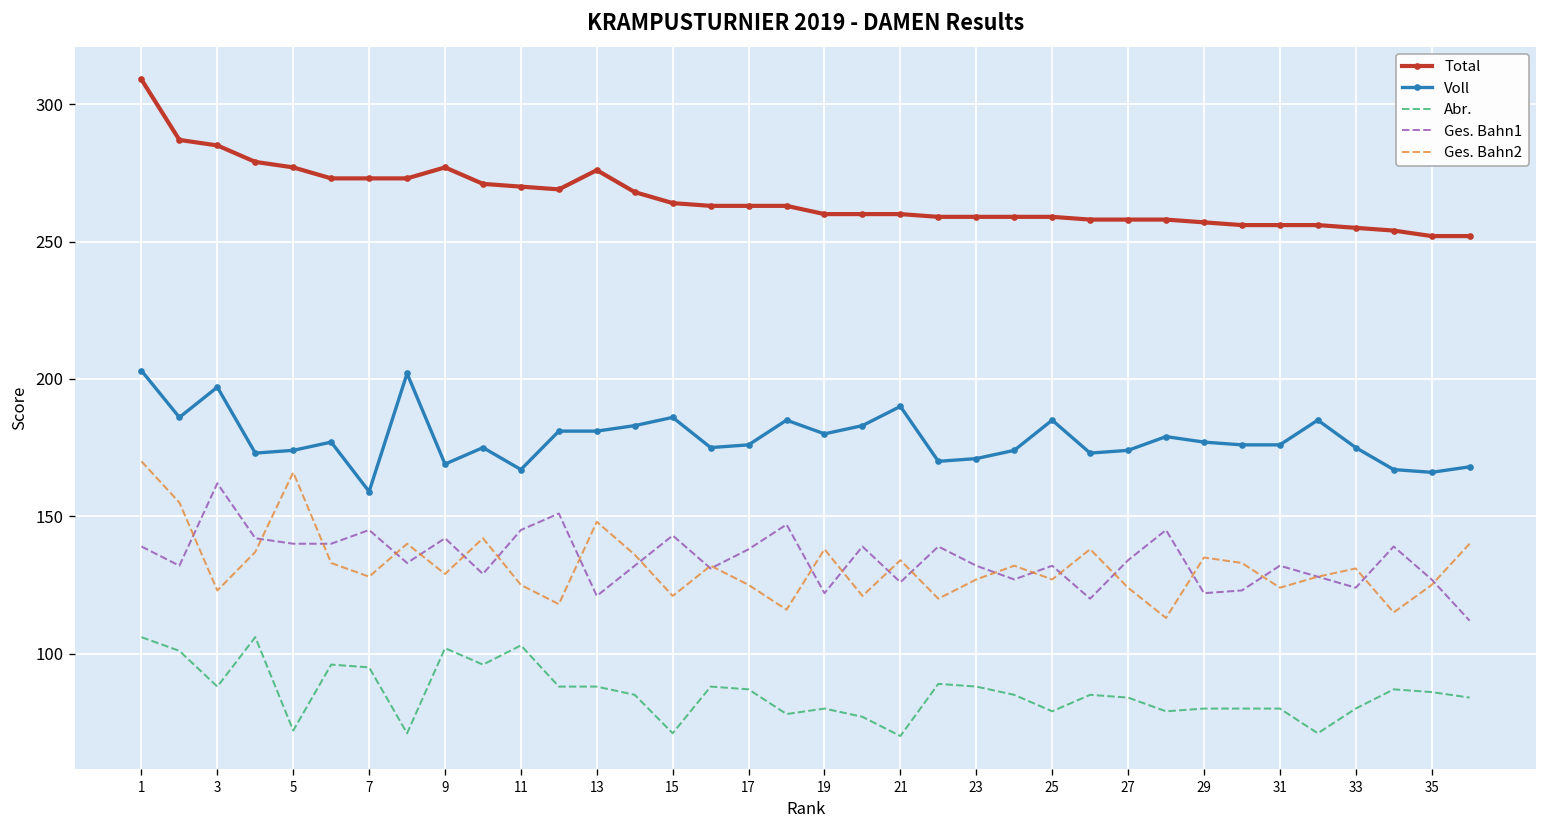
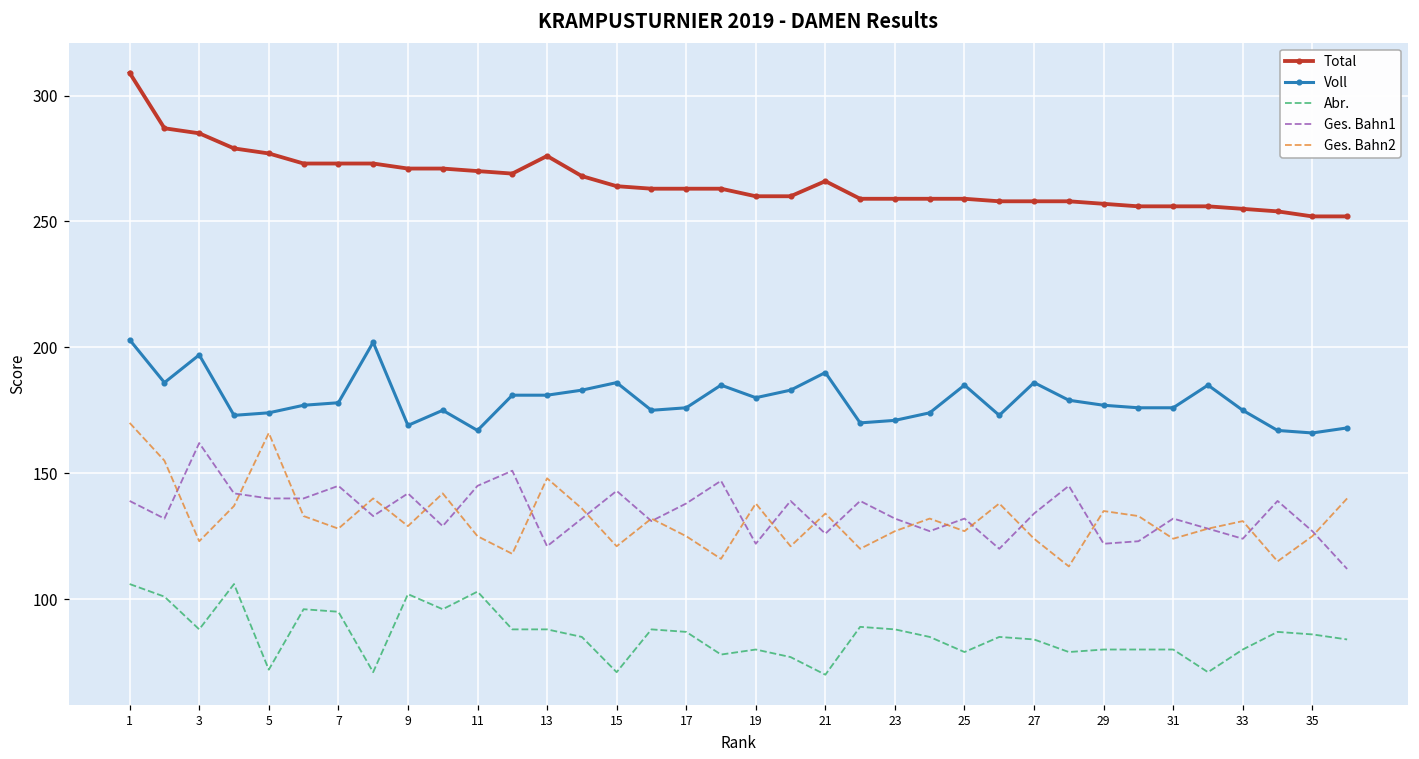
  {
    "Total": {
      "1": 309,
      "3": 285,
      "5": 277,
      "7": 273,
-     "9": 277,
+     "9": 271,
      "11": 270,
      "13": 276,
      "15": 264,
      "17": 263,
      "19": 260,
-     "21": 260,
+     "21": 266,
      "23": 259,
      "25": 259,
      "27": 258,
      "29": 257,
      "31": 256,
      "33": 255,
      "35": 252
    },
    "Voll": {
      "1": 203,
      "3": 197,
      "5": 174,
-     "7": 159,
+     "7": 178,
      "9": 169,
      "11": 167,
      "13": 181,
      "15": 186,
      "17": 176,
      "19": 180,
      "21": 190,
      "23": 171,
      "25": 185,
-     "27": 174,
+     "27": 186,
      "29": 177,
      "31": 176,
      "33": 175,
      "35": 166
    },
    "Abr.": {
      "1": 106,
      "3": 88,
      "5": 72,
      "7": 95,
      "9": 102,
      "11": 103,
      "13": 88,
      "15": 71,
      "17": 87,
      "19": 80,
      "21": 70,
      "23": 88,
      "25": 79,
      "27": 84,
      "29": 80,
      "31": 80,
      "33": 80,
      "35": 86
    },
    "Ges. Bahn1": {
      "1": 139,
      "3": 162,
      "5": 140,
      "7": 145,
      "9": 142,
      "11": 145,
      "13": 121,
      "15": 143,
      "17": 138,
      "19": 122,
      "21": 126,
      "23": 132,
      "25": 132,
      "27": 134,
      "29": 122,
      "31": 132,
      "33": 124,
      "35": 127
    },
    "Ges. Bahn2": {
      "1": 170,
      "3": 123,
      "5": 166,
      "7": 128,
      "9": 129,
      "11": 125,
      "13": 148,
      "15": 121,
      "17": 125,
      "19": 138,
      "21": 134,
      "23": 127,
      "25": 127,
      "27": 124,
      "29": 135,
      "31": 124,
      "33": 131,
      "35": 125
    }
  }
